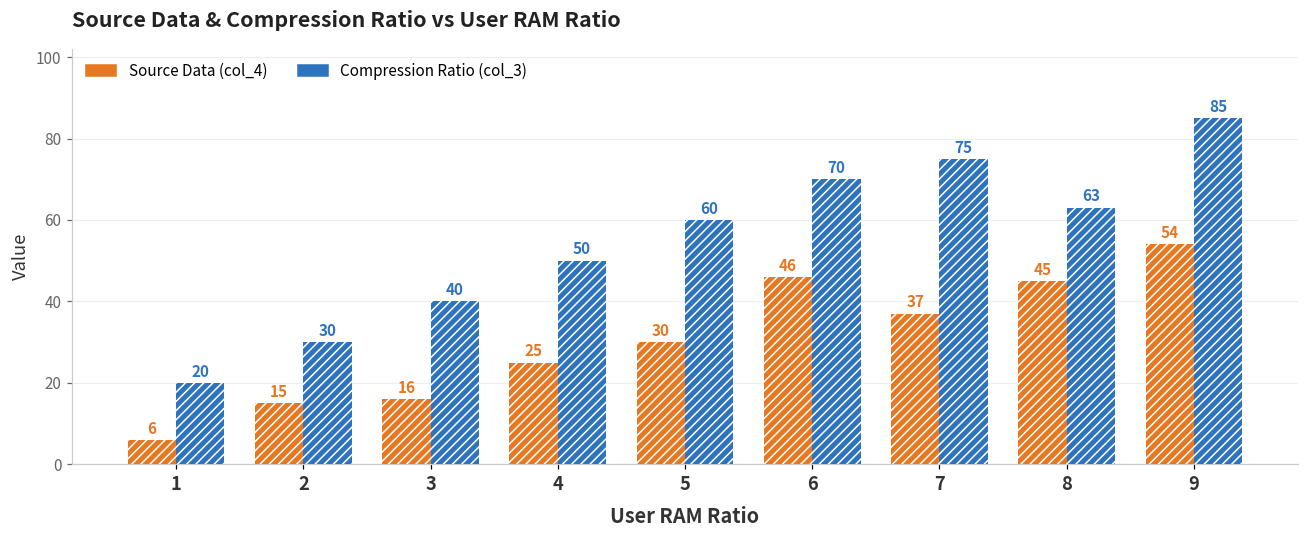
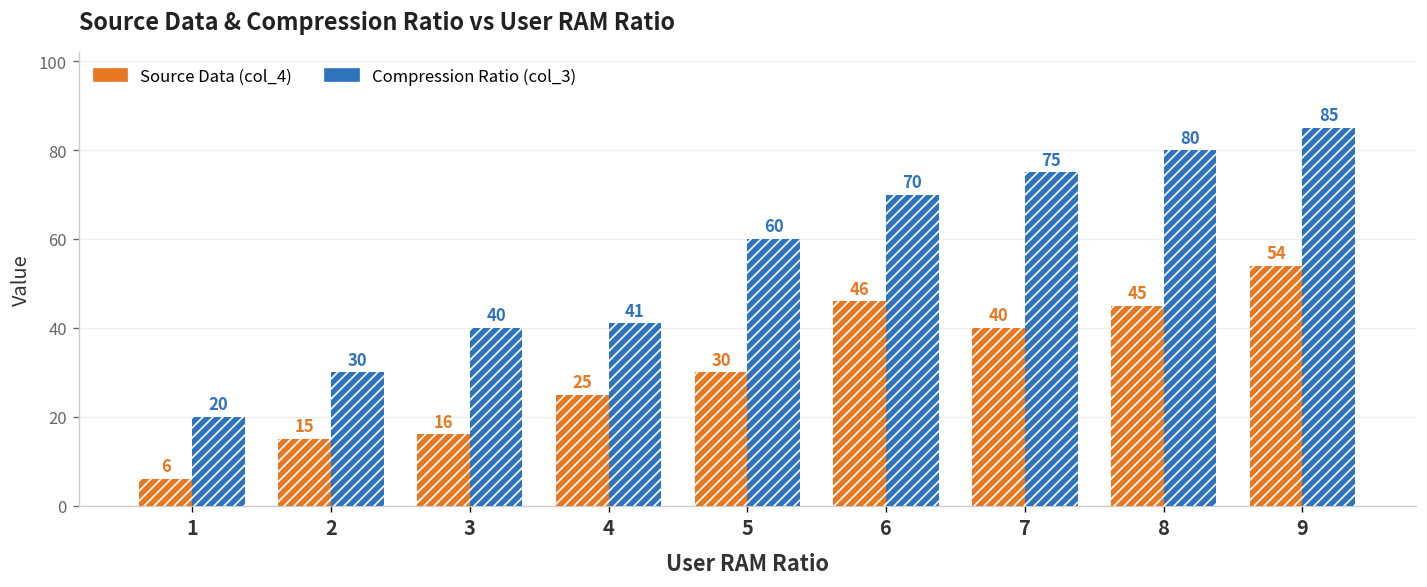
  {
    "Source Data (col_4)": {
      "1": 6,
      "2": 15,
      "3": 16,
      "4": 25,
      "5": 30,
      "6": 46,
-     "7": 37,
+     "7": 40,
      "8": 45,
      "9": 54
    },
    "Compression Ratio (col_3)": {
      "1": 20,
      "2": 30,
      "3": 40,
-     "4": 50,
+     "4": 41,
      "5": 60,
      "6": 70,
      "7": 75,
-     "8": 63,
+     "8": 80,
      "9": 85
    }
  }
